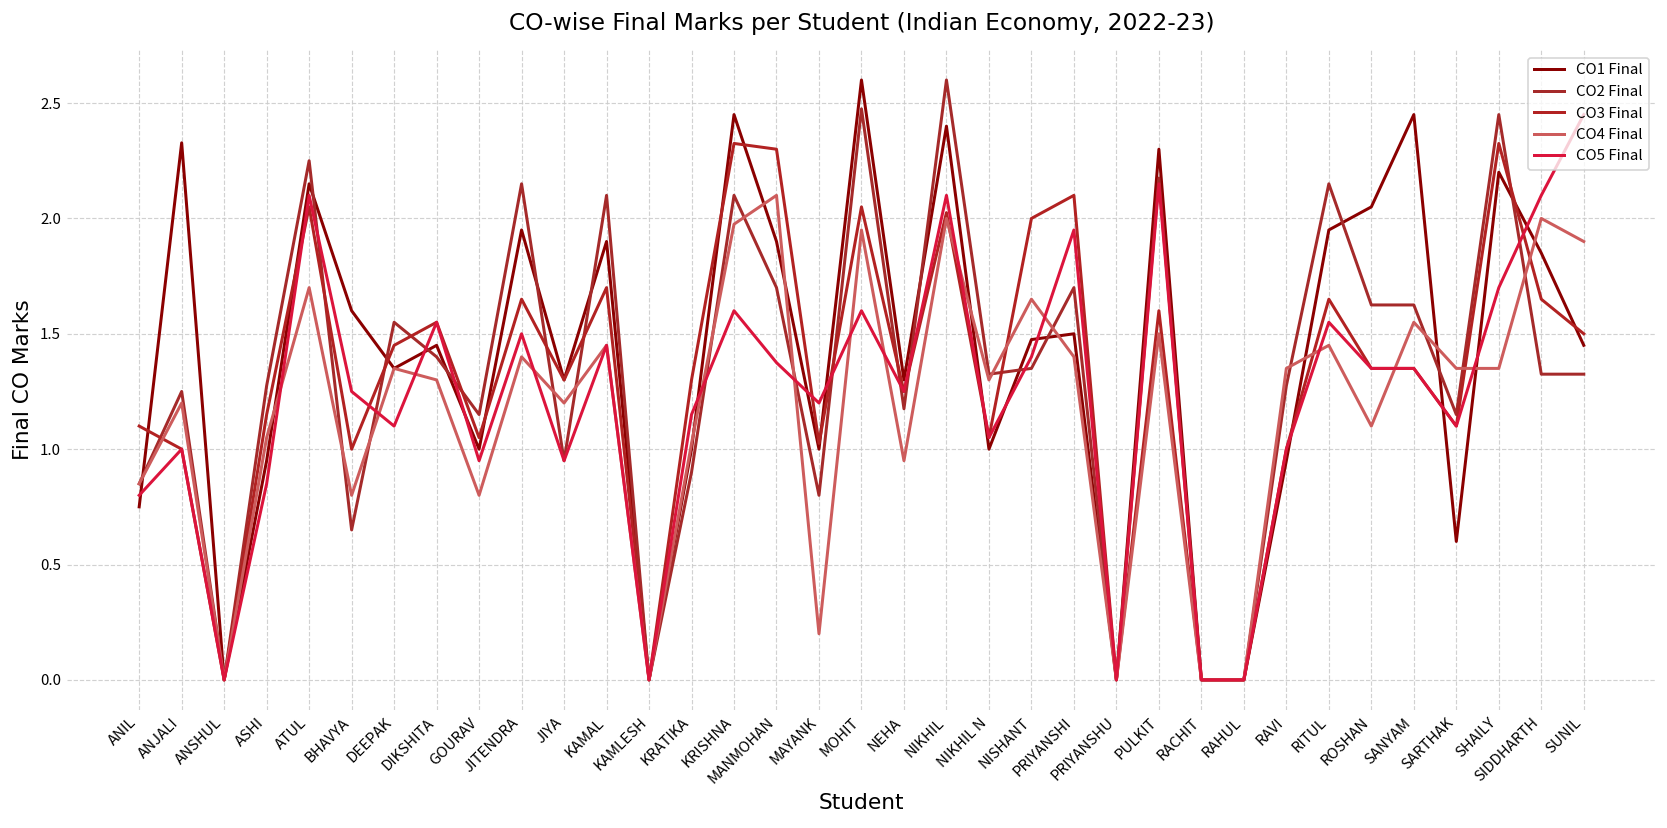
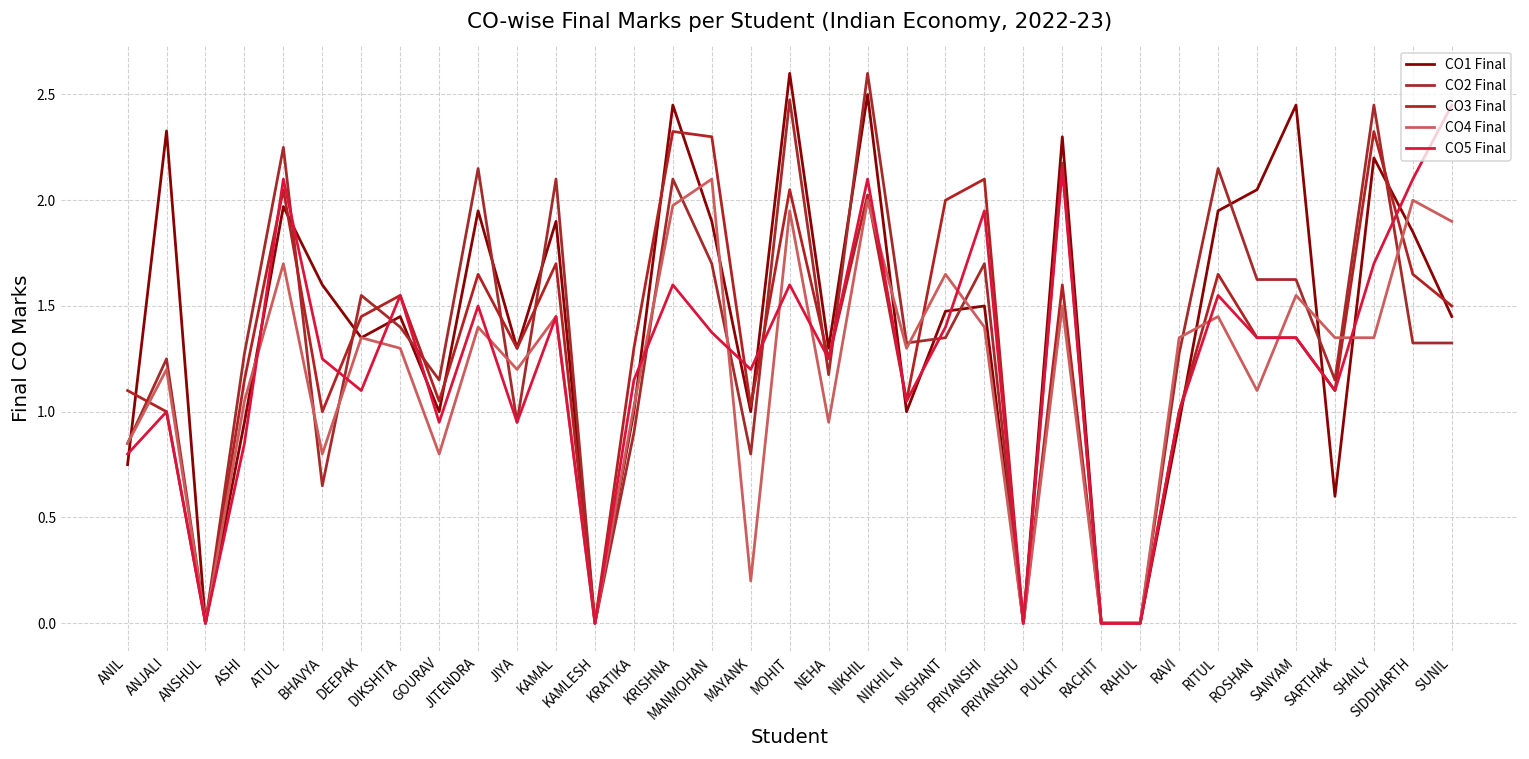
  {
    "CO1 Final": {
      "ANIL": 0.75,
      "ANJALI": 2.33,
      "ASHI": 0.95,
-     "ATUL": 2.15,
+     "ATUL": 1.97,
      "BHAVYA": 1.60,
      "DIKSHITA": 1.45,
      "GOURAV": 1.00,
      "JITENDRA": 1.95,
      "KAMAL": 1.90,
      "KRATIKA": 1.00,
      "KRISHNA": 2.45,
      "MANMOHAN": 1.90,
      "MAYANK": 1.00,
      "MOHIT": 2.60,
      "NEHA": 1.30,
-     "NIKHIL": 2.4,
+     "NIKHIL": 2.5,
      "NIKHIL N": 1.00,
      "NISHANT": 1.48,
      "PRIYANSHI": 1.50,
      "PULKIT": 2.30,
      "RAVI": 0.95,
      "RITUL": 1.95,
      "ROSHAN": 2.05,
      "SANYAM": 2.45,
      "SARTHAK": 0.60,
      "SHAILY": 2.20,
      "SIDDHARTH": 1.85,
      "SUNIL": 1.45
    },
    "CO4 Final": {
      "ANJALI": 1.20,
      "ASHI": 1.05,
      "ATUL": 1.70,
      "BHAVYA": 0.80,
      "DIKSHITA": 1.30,
      "GOURAV": 0.80,
      "JITENDRA": 1.40,
      "JIYA": 1.20,
      "KRATIKA": 1.03,
      "KRISHNA": 1.98,
      "MANMOHAN": 2.10,
      "MAYANK": 0.20,
      "MOHIT": 1.95,
      "NEHA": 0.95,
      "NIKHIL": 2.00,
      "NIKHIL N": 1.30,
      "NISHANT": 1.65,
      "PRIYANSHI": 1.40,
      "PULKIT": 1.50,
      "RAVI": 1.35,
      "RITUL": 1.45,
      "ROSHAN": 1.10,
      "SANYAM": 1.55,
      "SARTHAK": 1.35,
      "SHAILY": 1.35,
      "SIDDHARTH": 2.00,
      "SUNIL": 1.90
    }
  }
